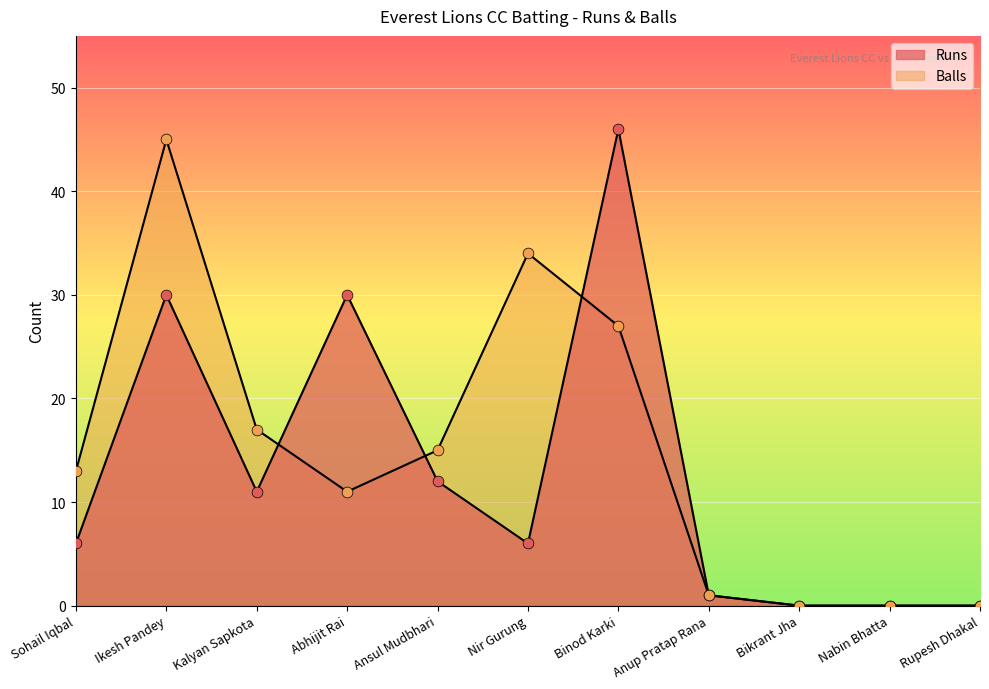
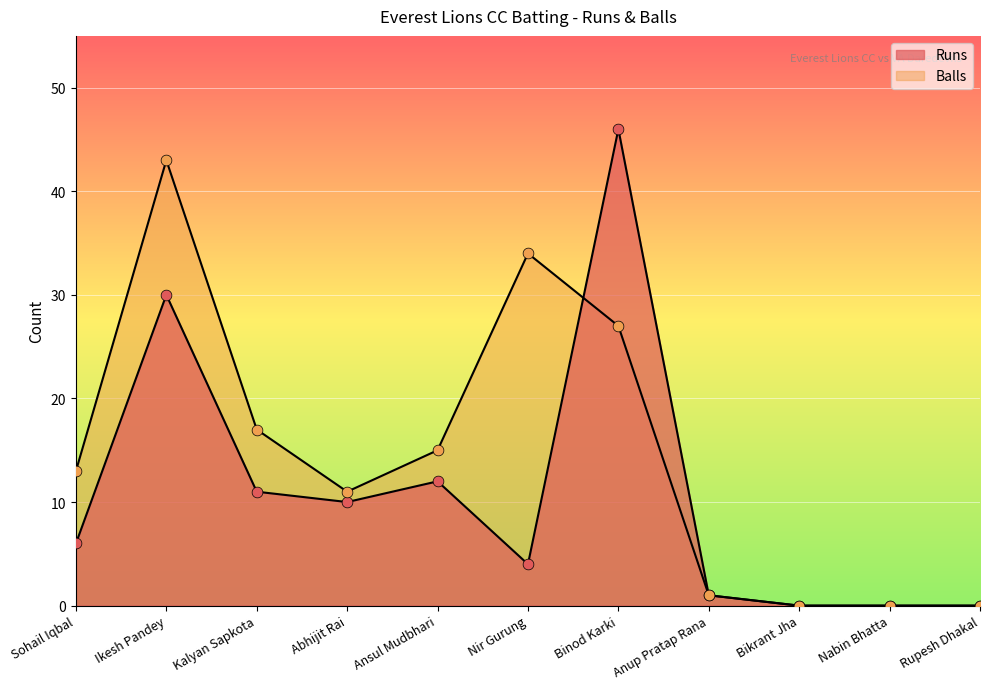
  {
    "Runs": {
      "Sohail Iqbal": 6,
      "Ikesh Pandey": 30,
      "Kalyan Sapkota": 11,
-     "Abhijit Rai": 30,
+     "Abhijit Rai": 10,
      "Ansul Mudbhari": 12,
-     "Nir Gurung": 6,
+     "Nir Gurung": 4,
      "Binod Karki": 46
    },
    "Balls": {
      "Sohail Iqbal": 13,
-     "Ikesh Pandey": 45,
+     "Ikesh Pandey": 43,
      "Kalyan Sapkota": 17,
      "Abhijit Rai": 11,
      "Ansul Mudbhari": 15,
      "Nir Gurung": 34,
      "Binod Karki": 27
    }
  }
